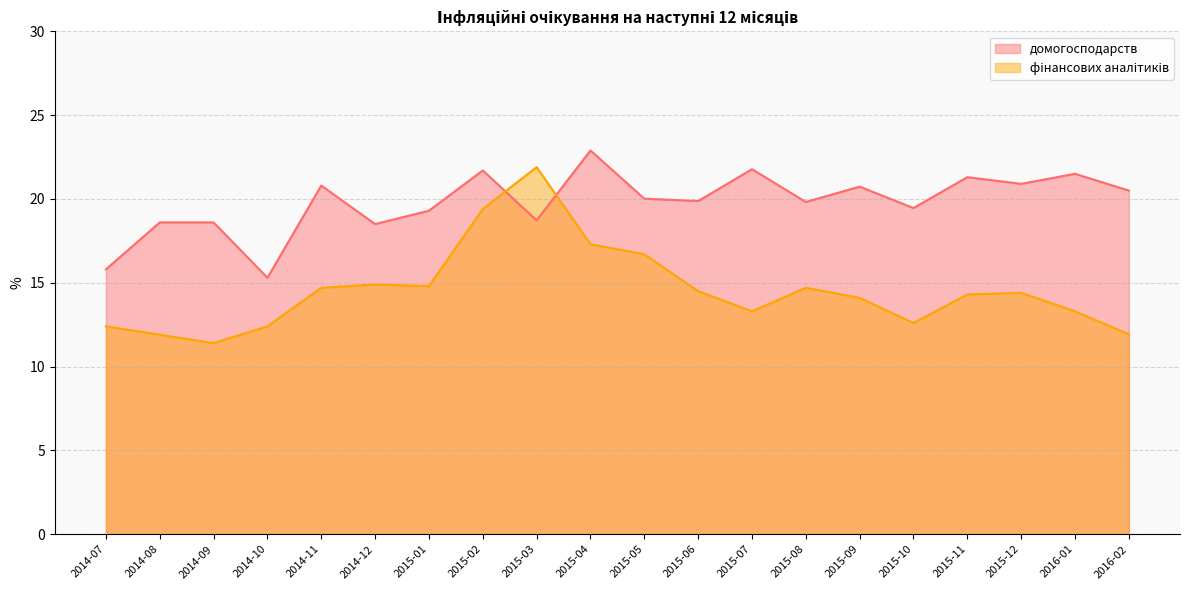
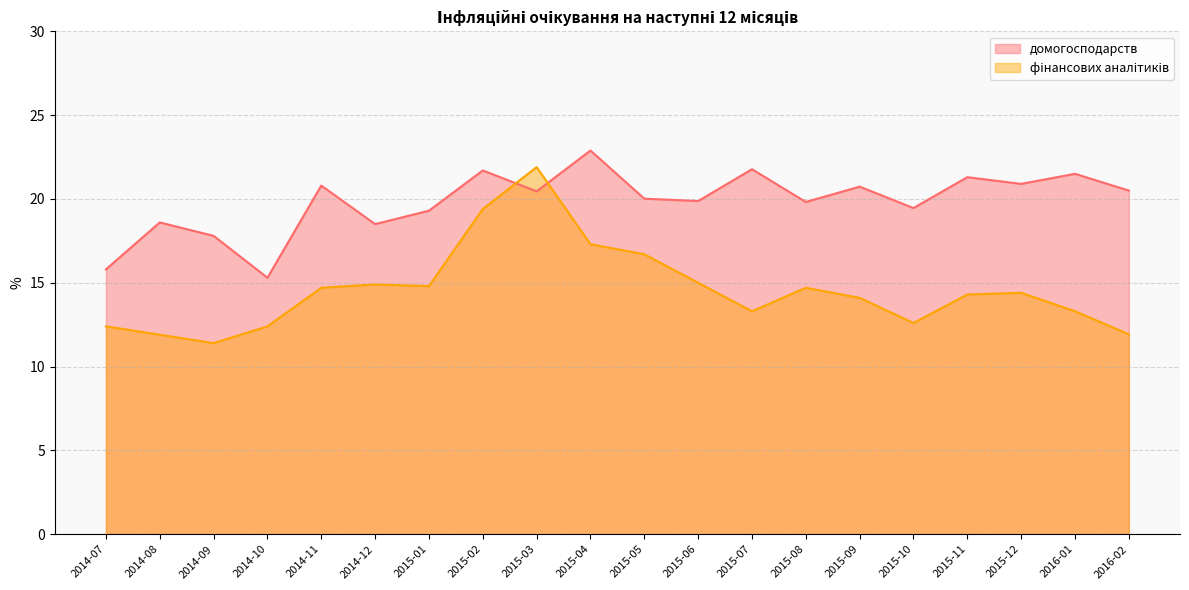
  {
    "домогосподарств": {
      "2014-07": 15.8,
      "2014-08": 18.6,
-     "2014-09": 18.6,
+     "2014-09": 17.8,
      "2014-10": 15.3,
      "2014-11": 20.8,
      "2014-12": 18.5,
      "2015-01": 19.3,
      "2015-02": 21.7,
-     "2015-03": 18.7,
+     "2015-03": 20.5,
      "2015-04": 22.9,
      "2015-05": 20.0,
      "2015-06": 19.9,
      "2015-07": 21.8,
      "2015-08": 19.8,
      "2015-09": 20.7,
      "2015-10": 19.5,
      "2015-11": 21.3,
      "2015-12": 20.9,
      "2016-01": 21.5,
      "2016-02": 20.5
    },
    "фінансових аналітиків": {
      "2014-07": 12.4,
      "2014-08": 11.9,
      "2014-09": 11.4,
      "2014-10": 12.4,
      "2014-11": 14.7,
      "2014-12": 14.9,
      "2015-01": 14.8,
      "2015-02": 19.4,
      "2015-03": 21.9,
      "2015-04": 17.3,
      "2015-05": 16.7,
-     "2015-06": 14.5,
+     "2015-06": 15.0,
      "2015-07": 13.3,
      "2015-08": 14.7,
      "2015-09": 14.1,
      "2015-10": 12.6,
      "2015-11": 14.3,
      "2015-12": 14.4,
      "2016-01": 13.3,
      "2016-02": 11.9
    }
  }
